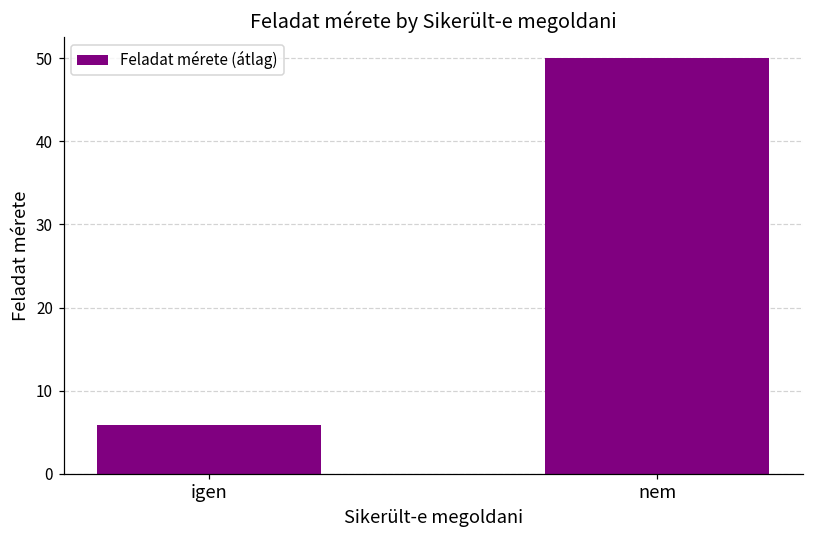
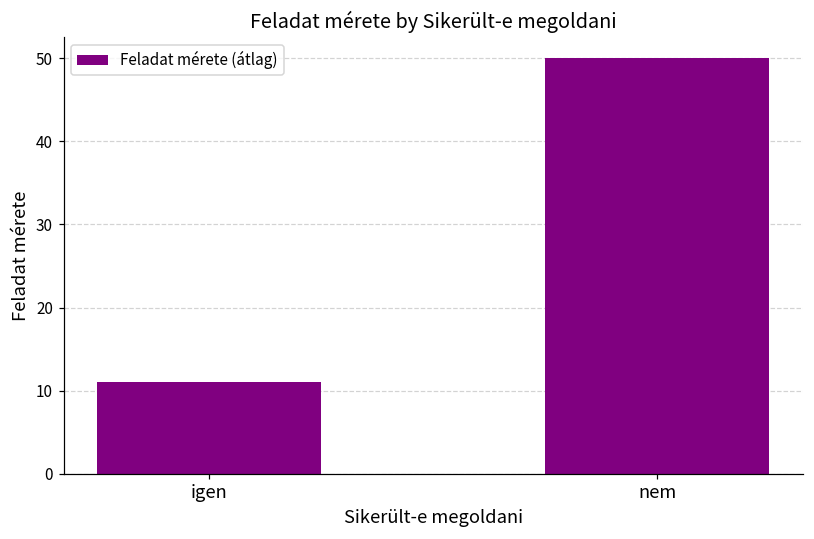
  {
-   "igen": 6,
+   "igen": 11,
    "nem": 50
  }
